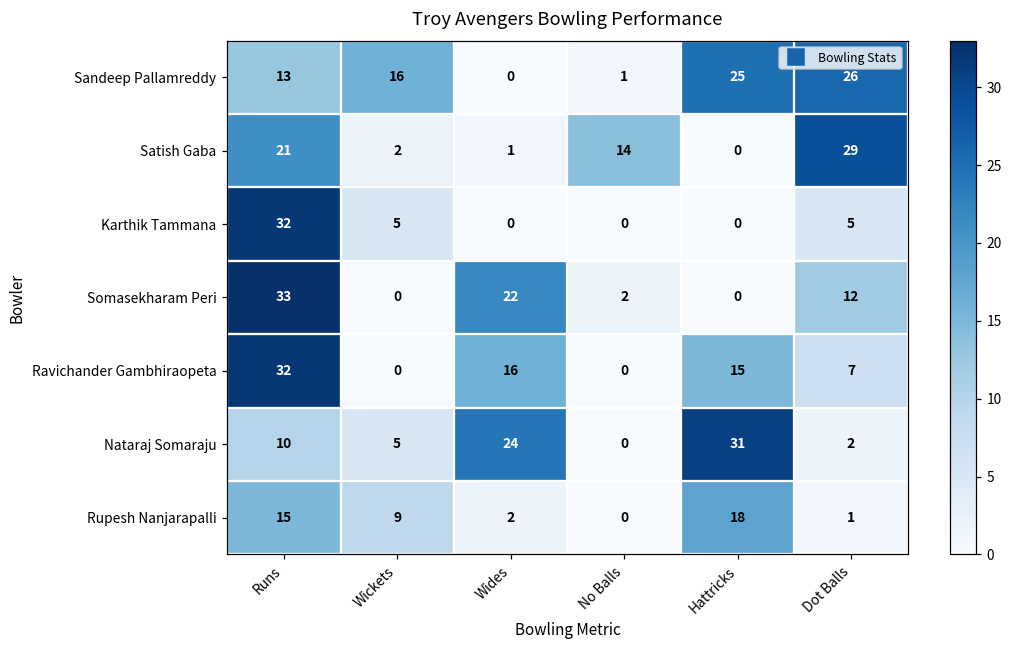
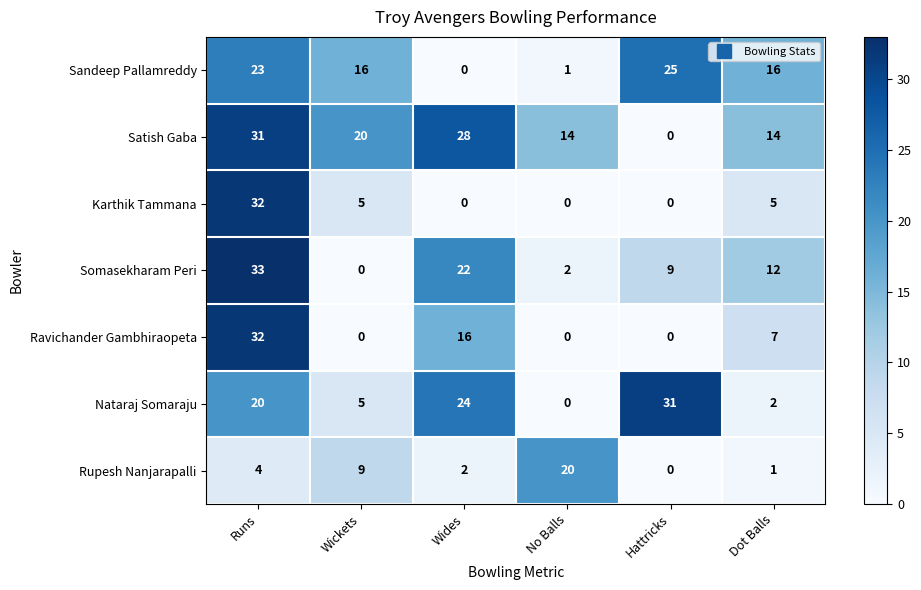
  {
    "Sandeep Pallamreddy": {
-     "Runs": 13,
+     "Runs": 23,
      "Wickets": 16,
      "Wides": 0,
      "No Balls": 1,
      "Hattricks": 25,
-     "Dot Balls": 26
+     "Dot Balls": 16
    },
    "Satish Gaba": {
-     "Runs": 21,
-     "Wickets": 2,
-     "Wides": 1,
+     "Runs": 31,
+     "Wickets": 20,
+     "Wides": 28,
      "No Balls": 14,
      "Hattricks": 0,
-     "Dot Balls": 29
+     "Dot Balls": 14
    },
    "Karthik Tammana": {
      "Runs": 32,
      "Wickets": 5,
      "Wides": 0,
      "No Balls": 0,
      "Hattricks": 0,
      "Dot Balls": 5
    },
    "Somasekharam Peri": {
      "Runs": 33,
      "Wickets": 0,
      "Wides": 22,
      "No Balls": 2,
-     "Hattricks": 0,
+     "Hattricks": 9,
      "Dot Balls": 12
    },
    "Ravichander Gambhiraopeta": {
      "Runs": 32,
      "Wickets": 0,
      "Wides": 16,
      "No Balls": 0,
-     "Hattricks": 15,
+     "Hattricks": 0,
      "Dot Balls": 7
    },
    "Nataraj Somaraju": {
-     "Runs": 10,
+     "Runs": 20,
      "Wickets": 5,
      "Wides": 24,
      "No Balls": 0,
      "Hattricks": 31,
      "Dot Balls": 2
    },
    "Rupesh Nanjarapalli": {
-     "Runs": 15,
+     "Runs": 4,
      "Wickets": 9,
      "Wides": 2,
-     "No Balls": 0,
-     "Hattricks": 18,
+     "No Balls": 20,
+     "Hattricks": 0,
      "Dot Balls": 1
    }
  }
